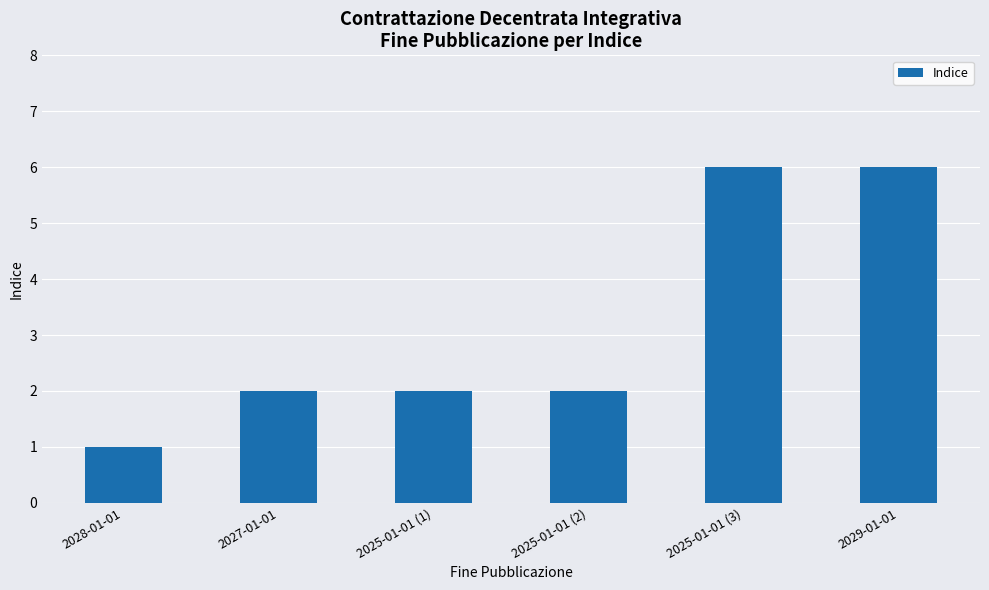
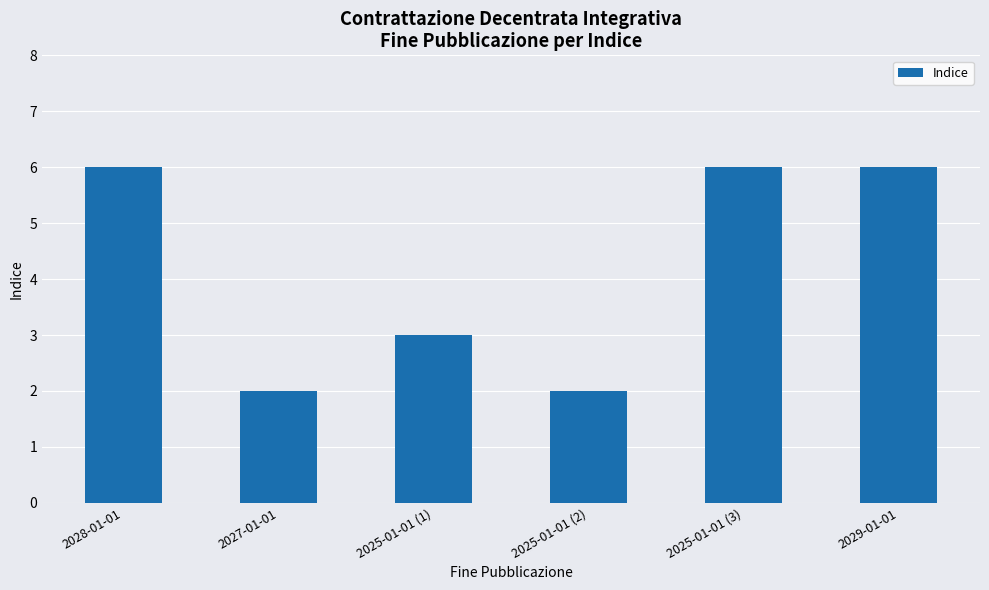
  {
-   "2028-01-01": 1,
+   "2028-01-01": 6,
    "2027-01-01": 2,
-   "2025-01-01 (1)": 2,
+   "2025-01-01 (1)": 3,
    "2025-01-01 (2)": 2,
    "2025-01-01 (3)": 6,
    "2029-01-01": 6
  }
